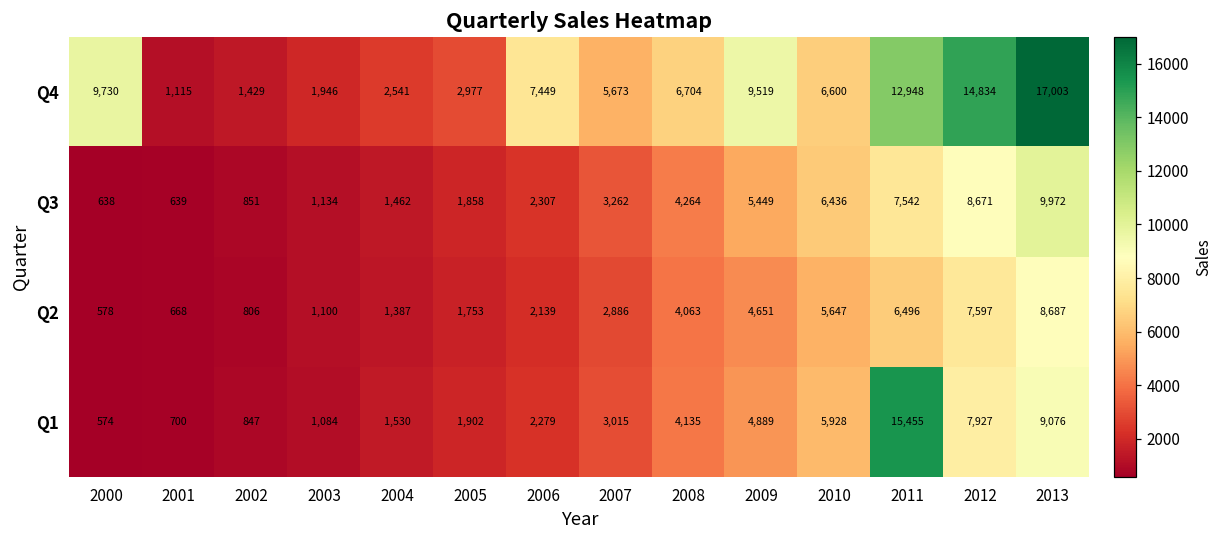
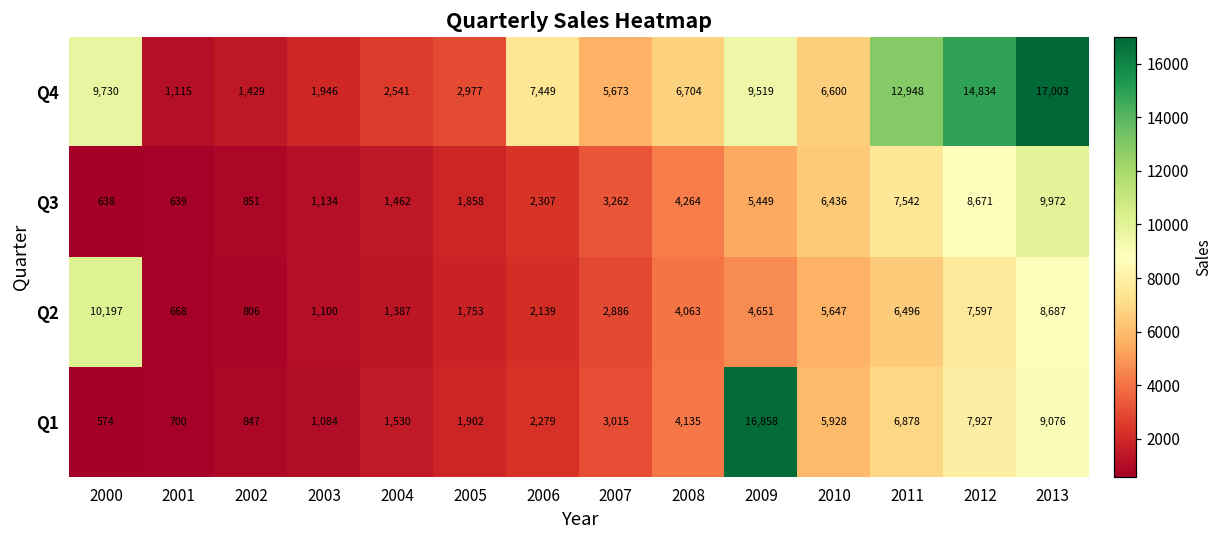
  {
    "Q4": {
      "2000": "9,730",
      "2001": "1,115",
      "2002": "1,429",
      "2003": "1,946",
      "2004": "2,541",
      "2005": "2,977",
      "2006": "7,449",
      "2007": "5,673",
      "2008": "6,704",
      "2009": "9,519",
      "2010": "6,600",
      "2011": "12,948",
      "2012": "14,834",
      "2013": "17,003"
    },
    "Q3": {
      "2000": "638",
      "2001": "639",
      "2002": "851",
      "2003": "1,134",
      "2004": "1,462",
      "2005": "1,858",
      "2006": "2,307",
      "2007": "3,262",
      "2008": "4,264",
      "2009": "5,449",
      "2010": "6,436",
      "2011": "7,542",
      "2012": "8,671",
      "2013": "9,972"
    },
    "Q2": {
-     "2000": "578",
+     "2000": "10,197",
      "2001": "668",
      "2002": "806",
      "2003": "1,100",
      "2004": "1,387",
      "2005": "1,753",
      "2006": "2,139",
      "2007": "2,886",
      "2008": "4,063",
      "2009": "4,651",
      "2010": "5,647",
      "2011": "6,496",
      "2012": "7,597",
      "2013": "8,687"
    },
    "Q1": {
      "2000": "574",
      "2001": "700",
      "2002": "847",
      "2003": "1,084",
      "2004": "1,530",
      "2005": "1,902",
      "2006": "2,279",
      "2007": "3,015",
      "2008": "4,135",
-     "2009": "4,889",
+     "2009": "16,858",
      "2010": "5,928",
-     "2011": "15,455",
+     "2011": "6,878",
      "2012": "7,927",
      "2013": "9,076"
    }
  }
